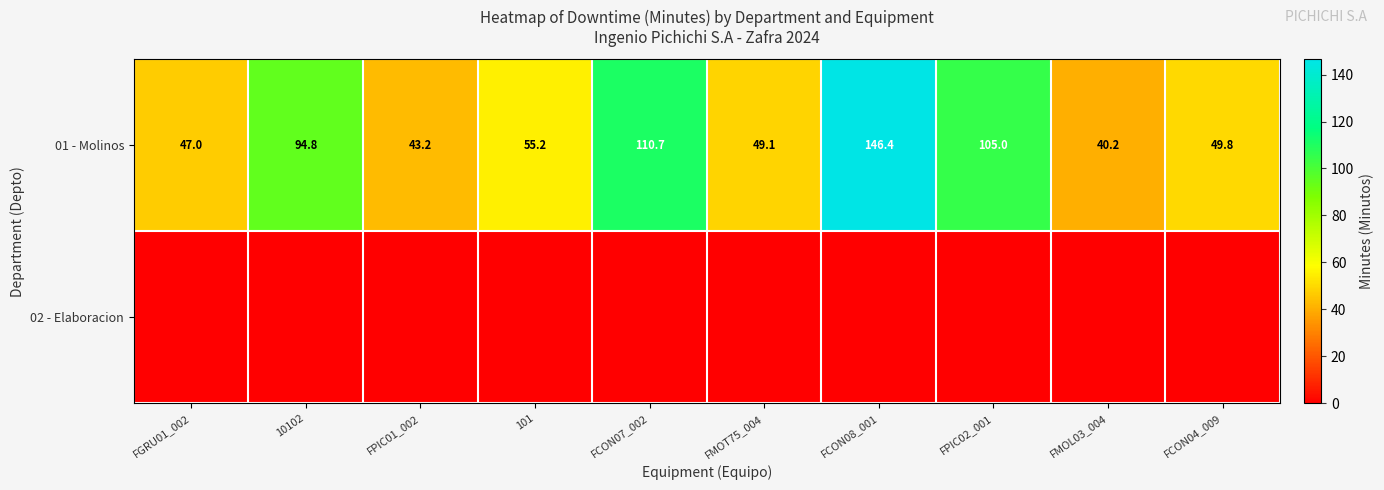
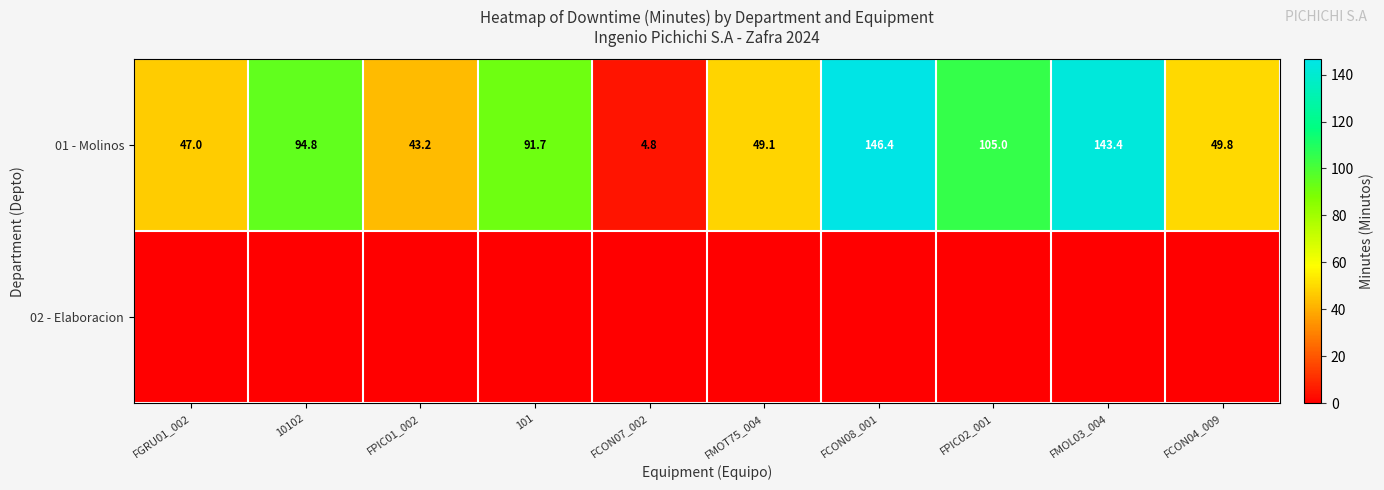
  {
    "01 - Molinos": {
      "FGRU01_002": 47.0,
      "10102": 94.8,
      "FPIC01_002": 43.2,
-     "101": 55.2,
-     "FCON07_002": 110.7,
+     "101": 91.7,
+     "FCON07_002": 4.8,
      "FMOT75_004": 49.1,
      "FCON08_001": 146.4,
      "FPIC02_001": 105.0,
-     "FMOL03_004": 40.2,
+     "FMOL03_004": 143.4,
      "FCON04_009": 49.8
    }
  }
